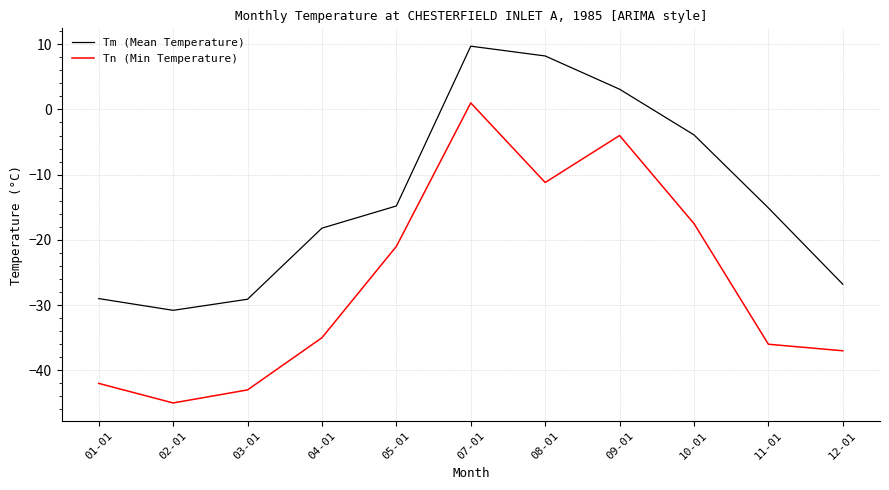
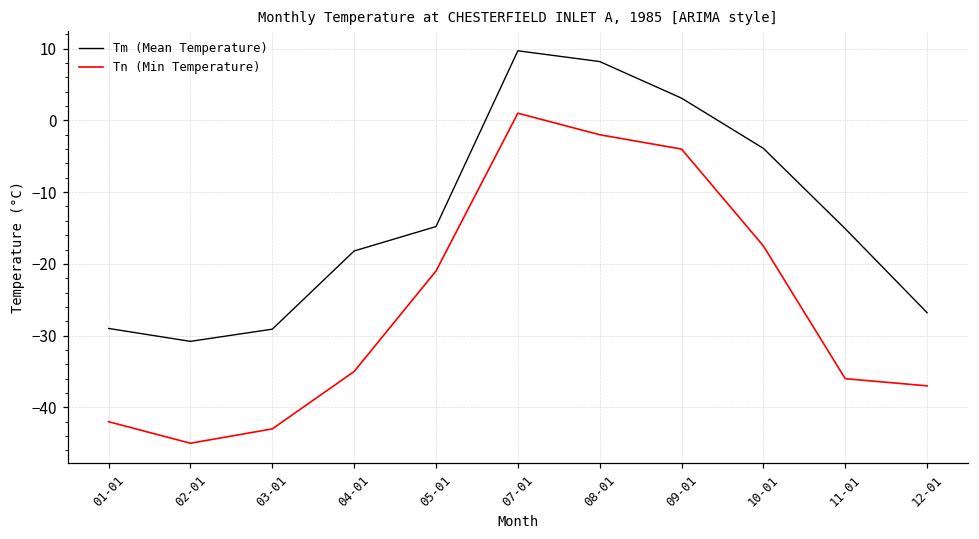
  {
    "Tm (Mean Temperature)": {
      "01-01": -29,
      "02-01": -31,
      "03-01": -29,
      "04-01": -18,
      "05-01": -15,
      "07-01": 10,
      "08-01": 8,
      "09-01": 3,
      "10-01": -4,
      "11-01": -15,
      "12-01": -27
    },
    "Tn (Min Temperature)": {
      "01-01": -42,
      "02-01": -45,
      "03-01": -43,
      "04-01": -35,
      "05-01": -21,
      "07-01": 1,
-     "08-01": -11,
+     "08-01": -2,
      "09-01": -4,
      "10-01": -18,
      "11-01": -36,
      "12-01": -37
    }
  }
